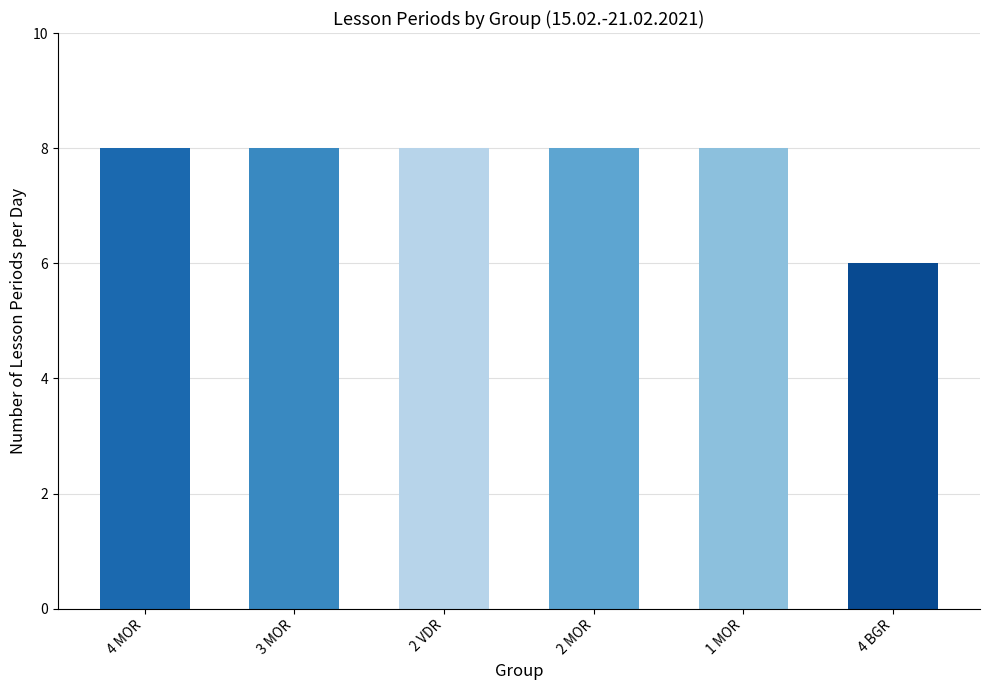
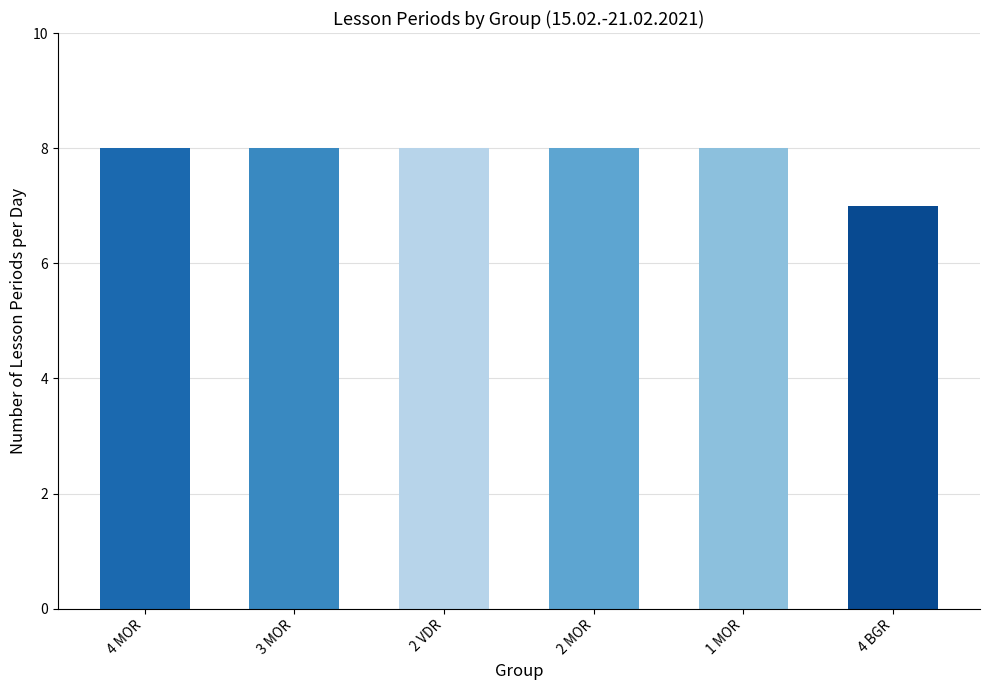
  {
    "4 MOR": 8,
    "3 MOR": 8,
    "2 VDR": 8,
    "2 MOR": 8,
    "1 MOR": 8,
-   "4 BGR": 6
+   "4 BGR": 7
  }
